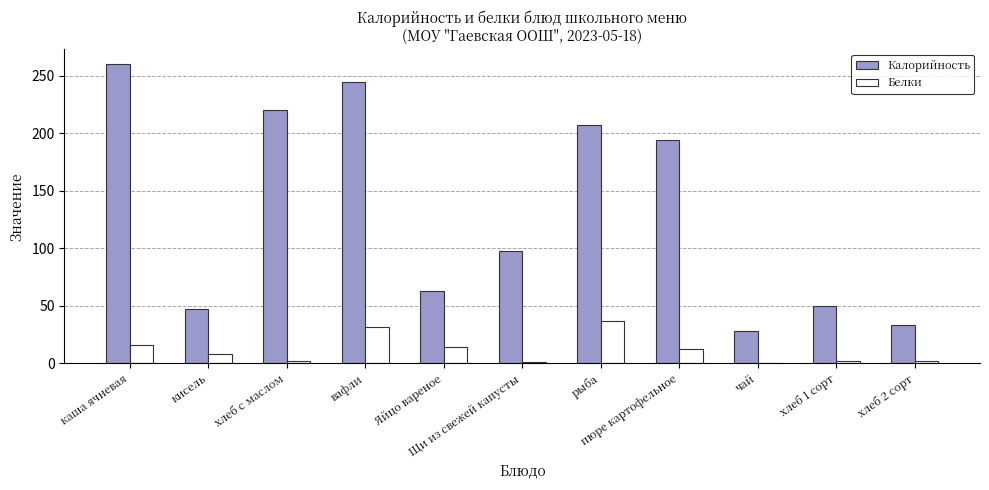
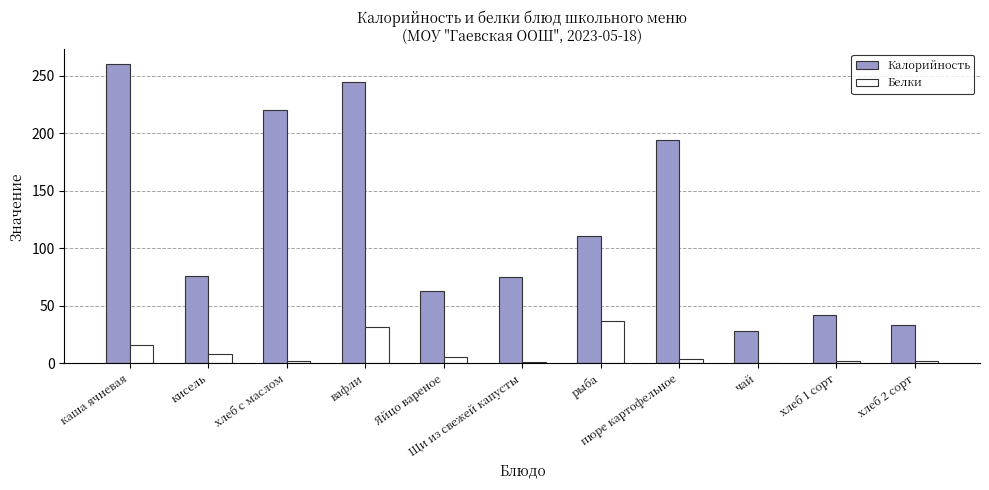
  {
    "Калорийность": {
      "каша ячневая": 260,
-     "кисель": 47,
+     "кисель": 76,
      "хлеб с маслом": 220,
      "вафли": 245,
      "Яйцо вареное": 63,
-     "Щи из свежей капусты": 98,
-     "рыба": 207,
+     "Щи из свежей капусты": 75,
+     "рыба": 111,
      "пюре картофельное": 195,
      "чай": 28,
-     "хлеб 1 сорт": 50,
+     "хлеб 1 сорт": 42,
      "хлеб 2 сорт": 33
    },
    "Белки": {
      "каша ячневая": 16,
      "кисель": 8,
      "вафли": 32,
-     "Яйцо вареное": 14,
+     "Яйцо вареное": 5,
      "рыба": 37,
-     "пюре картофельное": 12
+     "пюре картофельное": 4
    }
  }
